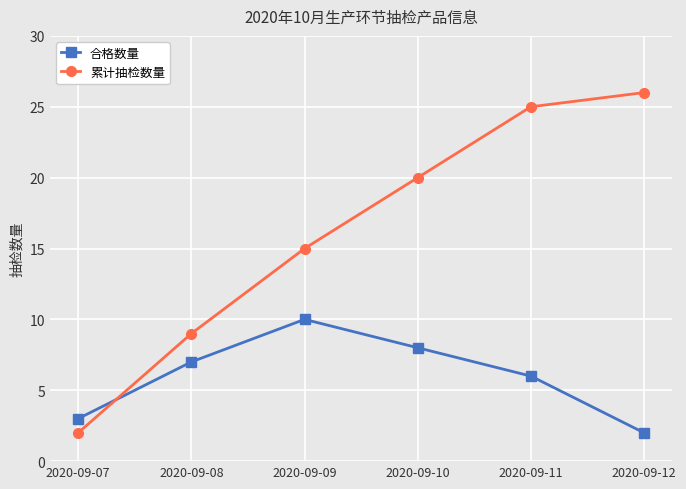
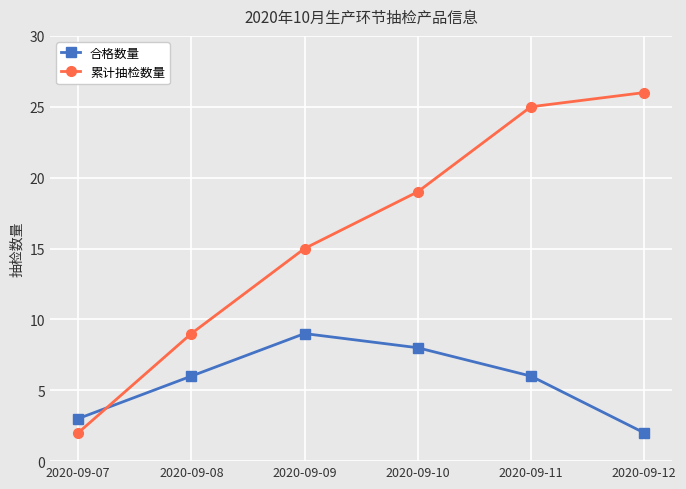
  {
    "合格数量": {
      "2020-09-07": 3,
-     "2020-09-08": 7,
-     "2020-09-09": 10,
+     "2020-09-08": 6,
+     "2020-09-09": 9,
      "2020-09-10": 8,
      "2020-09-11": 6,
      "2020-09-12": 2
    },
    "累计抽检数量": {
      "2020-09-07": 2,
      "2020-09-08": 9,
      "2020-09-09": 15,
-     "2020-09-10": 20,
+     "2020-09-10": 19,
      "2020-09-11": 25,
      "2020-09-12": 26
    }
  }
